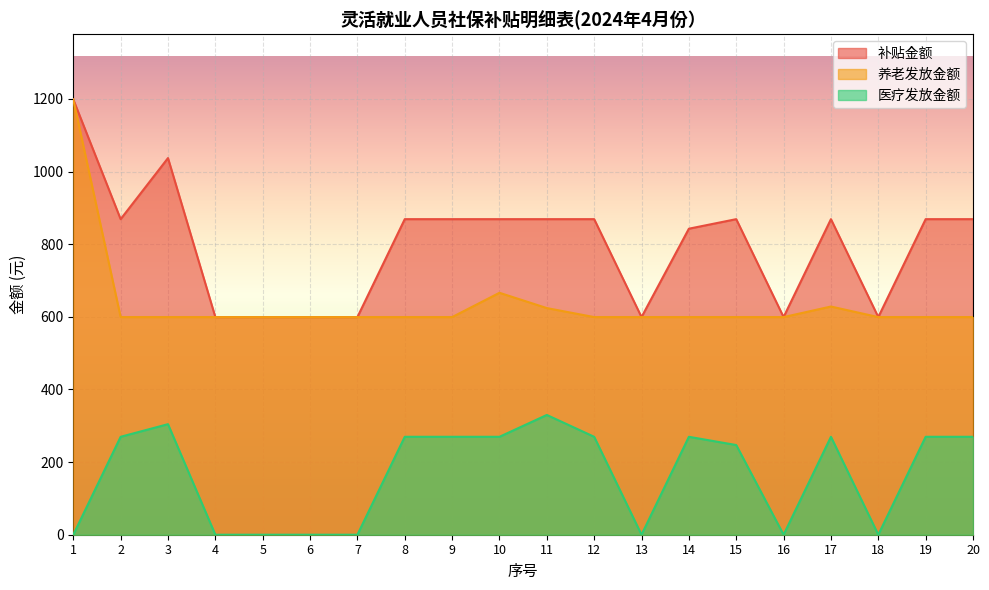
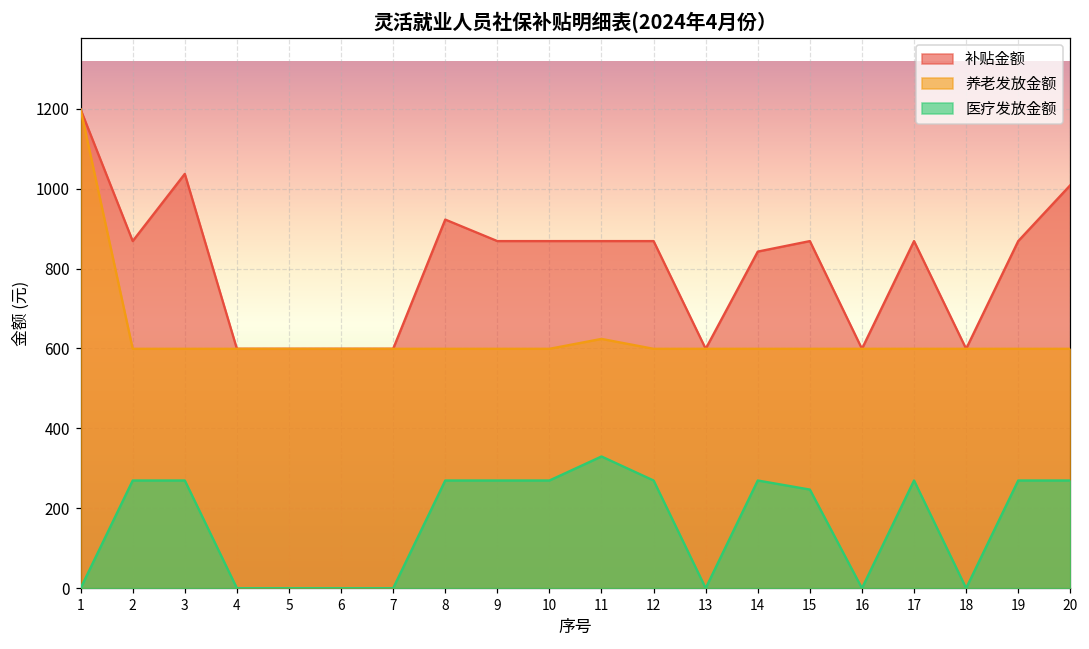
  {
    "补贴金额": {
      "2": 870,
      "3": 1040,
-     "8": 870,
+     "8": 920,
      "9": 870,
      "10": 870,
      "11": 870,
      "12": 870,
      "14": 840,
      "15": 870,
      "17": 870,
      "19": 870,
-     "20": 870
+     "20": 1010
    },
    "养老发放金额": {
      "2": 600,
      "3": 600,
      "8": 600,
      "9": 600,
-     "10": 670,
+     "10": 600,
      "11": 620,
      "12": 600,
      "14": 600,
      "15": 600,
-     "17": 630,
+     "17": 600,
      "19": 600,
      "20": 600
    },
    "医疗发放金额": {
      "1": 0,
      "2": 270,
-     "3": 300,
+     "3": 270,
      "4": 0,
      "5": 0,
      "6": 0,
      "7": 0,
      "8": 270,
      "9": 270,
      "10": 270,
      "11": 330,
      "12": 270,
      "13": 0,
      "14": 270,
      "15": 250,
      "16": 0,
      "17": 270,
      "18": 0,
      "19": 270,
      "20": 270
    }
  }
